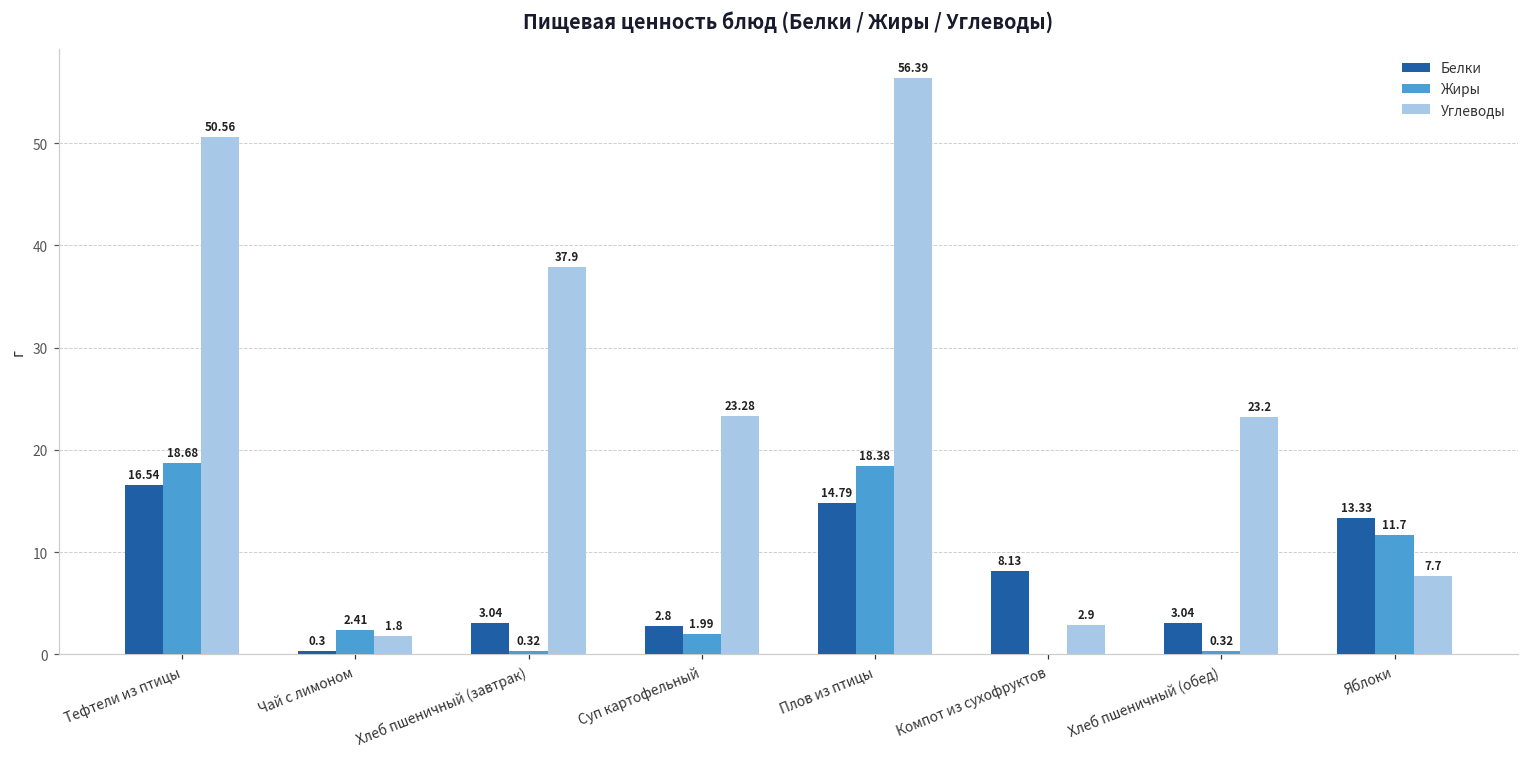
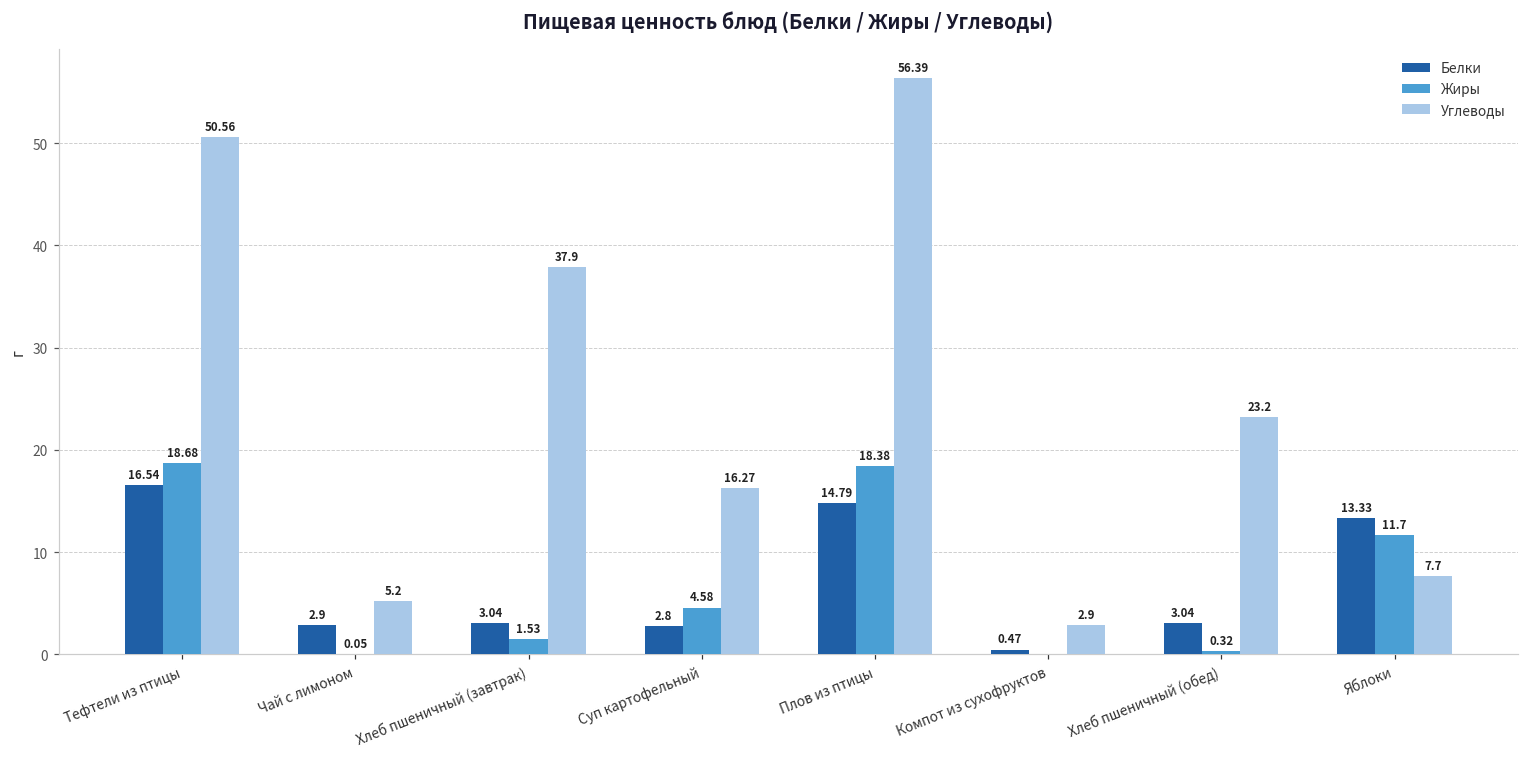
  {
    "Белки": {
      "Тефтели из птицы": 16.54,
-     "Чай с лимоном": 0.3,
+     "Чай с лимоном": 2.9,
      "Хлеб пшеничный (завтрак)": 3.04,
      "Суп картофельный": 2.8,
      "Плов из птицы": 14.79,
-     "Компот из сухофруктов": 8.13,
+     "Компот из сухофруктов": 0.47,
      "Хлеб пшеничный (обед)": 3.04,
      "Яблоки": 13.33
    },
    "Жиры": {
      "Тефтели из птицы": 18.68,
-     "Чай с лимоном": 2.41,
-     "Хлеб пшеничный (завтрак)": 0.32,
-     "Суп картофельный": 1.99,
+     "Чай с лимоном": 0.05,
+     "Хлеб пшеничный (завтрак)": 1.53,
+     "Суп картофельный": 4.58,
      "Плов из птицы": 18.38,
      "Хлеб пшеничный (обед)": 0.32,
      "Яблоки": 11.7
    },
    "Углеводы": {
      "Тефтели из птицы": 50.56,
-     "Чай с лимоном": 1.8,
+     "Чай с лимоном": 5.2,
      "Хлеб пшеничный (завтрак)": 37.9,
-     "Суп картофельный": 23.28,
+     "Суп картофельный": 16.27,
      "Плов из птицы": 56.39,
      "Компот из сухофруктов": 2.9,
      "Хлеб пшеничный (обед)": 23.2,
      "Яблоки": 7.7
    }
  }
